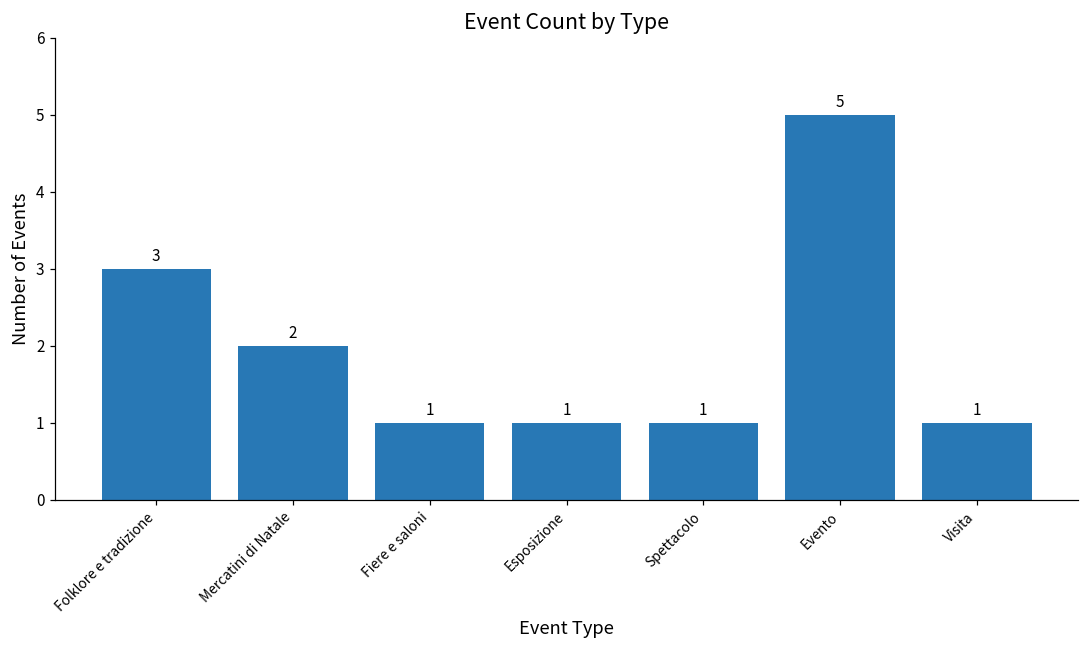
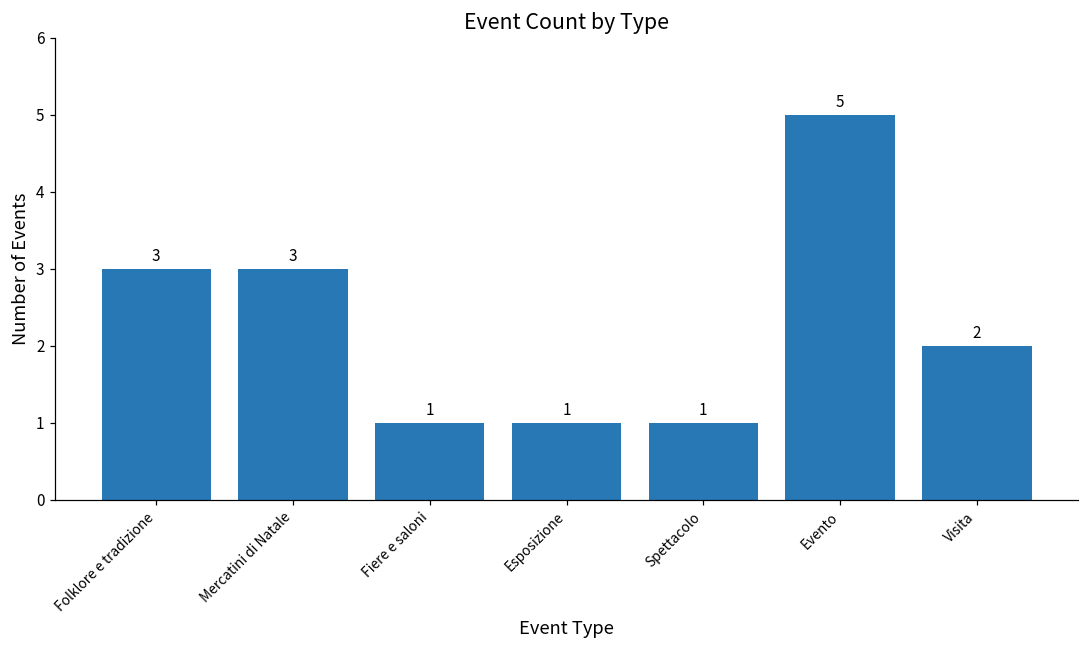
  {
    "Folklore e tradizione": 3,
-   "Mercatini di Natale": 2,
+   "Mercatini di Natale": 3,
    "Fiere e saloni": 1,
    "Esposizione": 1,
    "Spettacolo": 1,
    "Evento": 5,
-   "Visita": 1
+   "Visita": 2
  }
